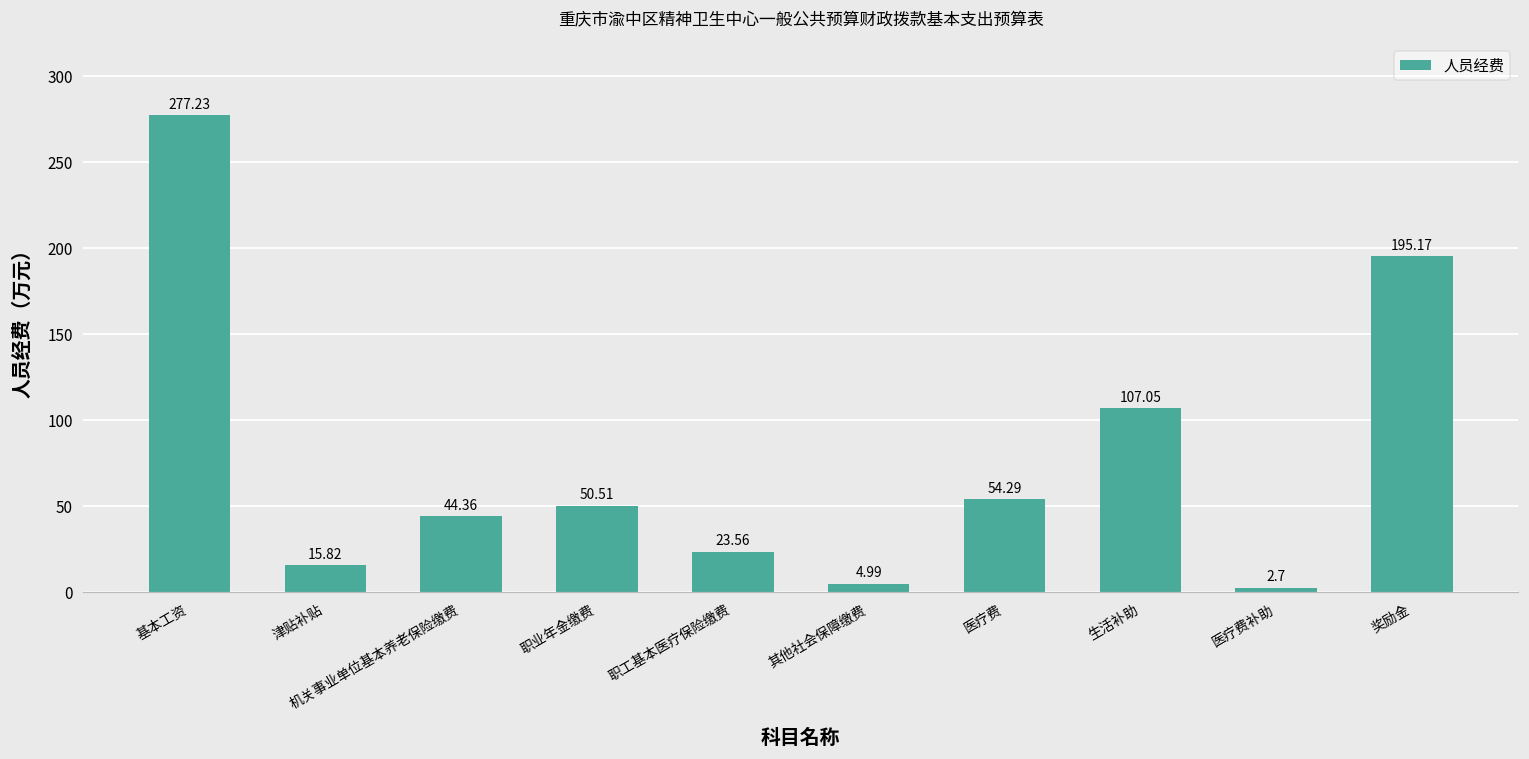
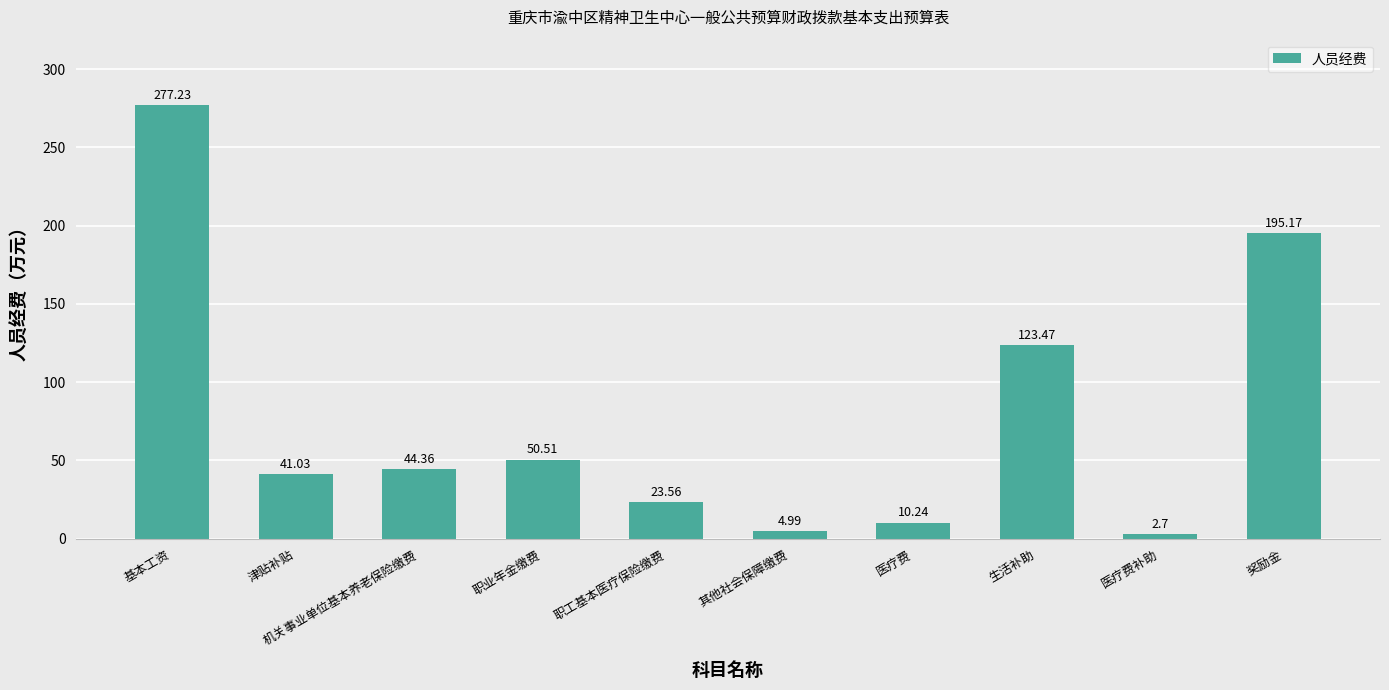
  {
    "基本工资": 277.23,
-   "津贴补贴": 15.82,
+   "津贴补贴": 41.03,
    "机关事业单位基本养老保险缴费": 44.36,
    "职业年金缴费": 50.51,
    "职工基本医疗保险缴费": 23.56,
    "其他社会保障缴费": 4.99,
-   "医疗费": 54.29,
-   "生活补助": 107.05,
+   "医疗费": 10.24,
+   "生活补助": 123.47,
    "医疗费补助": 2.7,
    "奖励金": 195.17
  }
